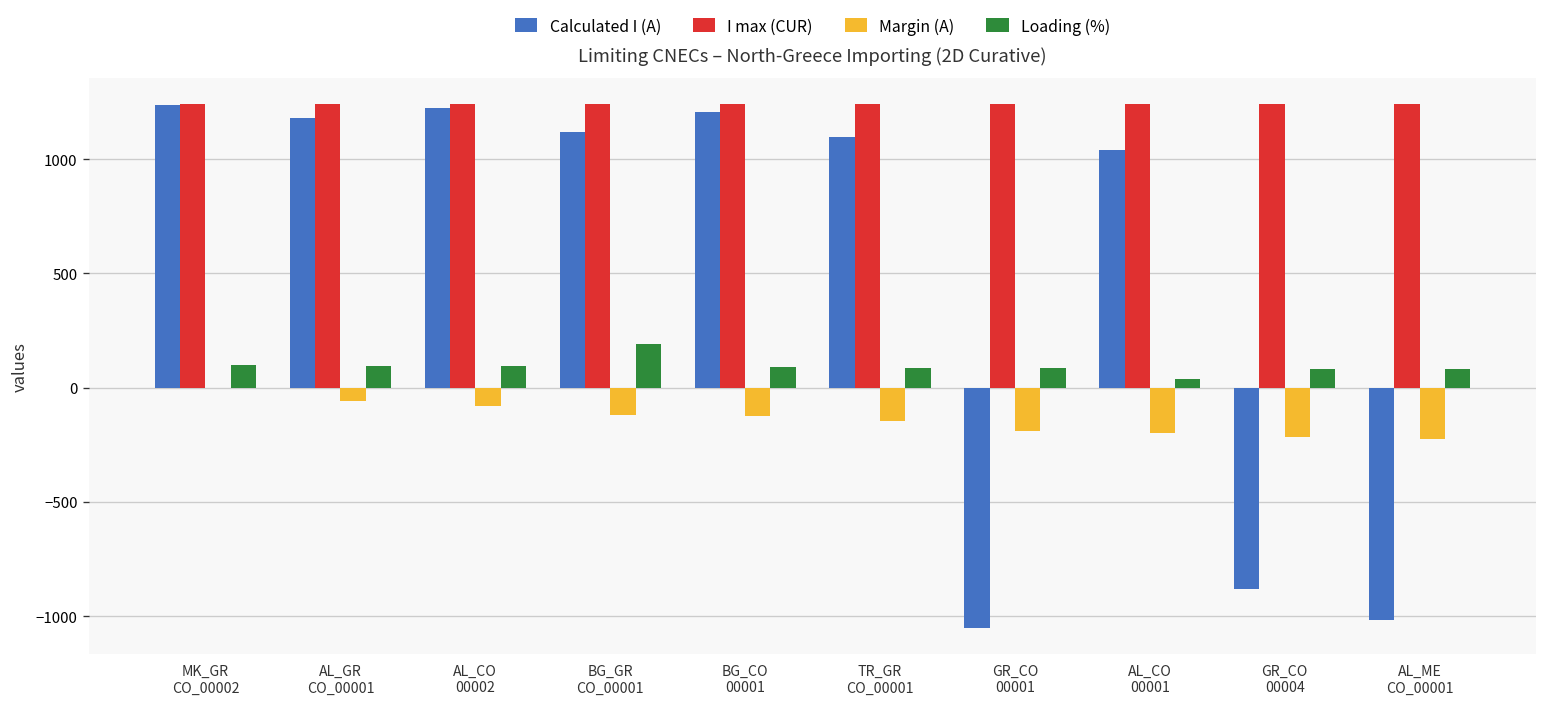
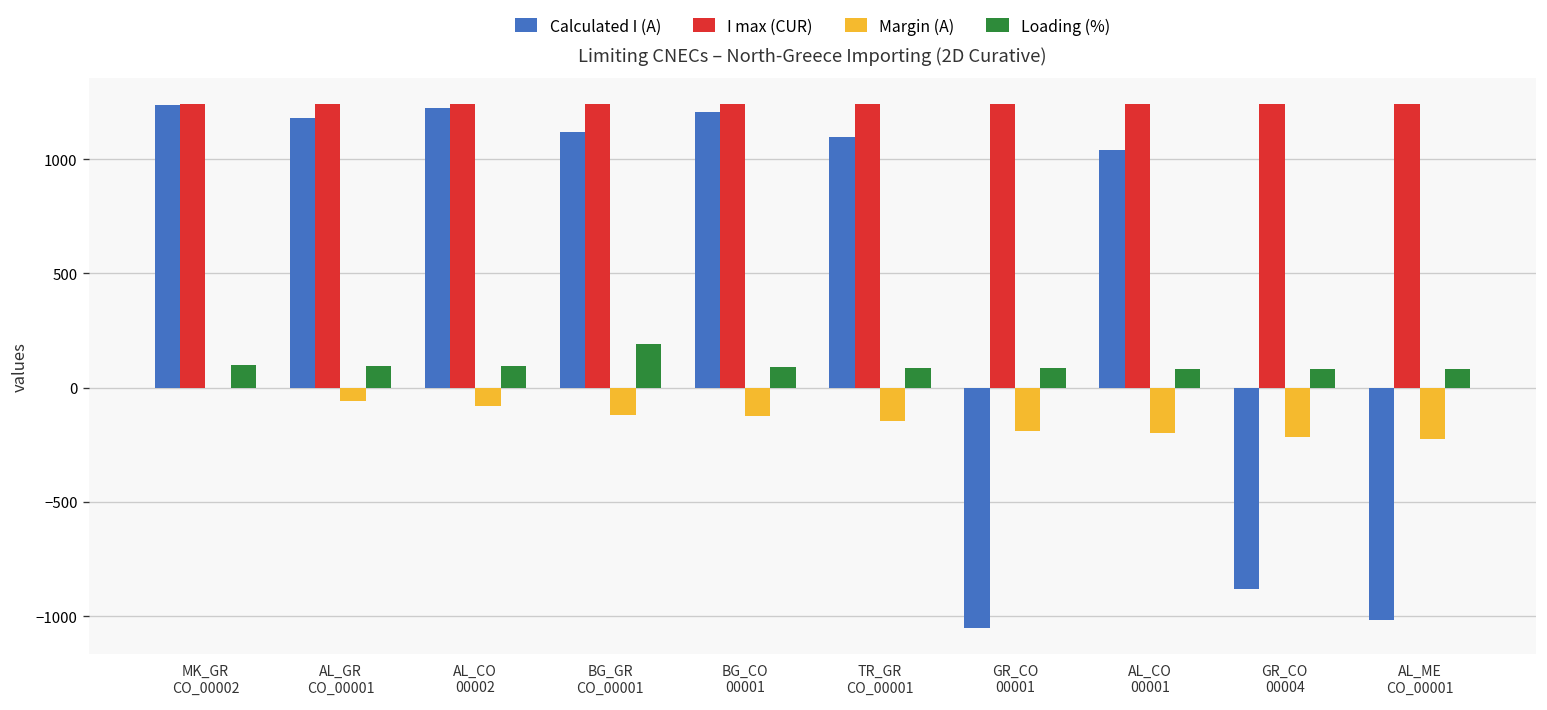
  {
    "Calculated I (A)": {
      "MK_GR CO_00002": 1240,
      "AL_GR CO_00001": 1180,
      "AL_CO 00002": 1220,
      "BG_GR CO_00001": 1120,
      "BG_CO 00001": 1210,
      "TR_GR CO_00001": 1100,
      "GR_CO 00001": -1050,
      "AL_CO 00001": 1040,
      "GR_CO 00004": -880,
      "AL_ME CO_00001": -1020
    },
    "I max (CUR)": {
      "MK_GR CO_00002": 1240,
      "AL_GR CO_00001": 1240,
      "AL_CO 00002": 1240,
      "BG_GR CO_00001": 1240,
      "BG_CO 00001": 1240,
      "TR_GR CO_00001": 1240,
      "GR_CO 00001": 1240,
      "AL_CO 00001": 1240,
      "GR_CO 00004": 1240,
      "AL_ME CO_00001": 1240
    },
    "Margin (A)": {
      "AL_GR CO_00001": -60,
      "AL_CO 00002": -80,
      "BG_GR CO_00001": -120,
      "BG_CO 00001": -120,
      "TR_GR CO_00001": -140,
      "GR_CO 00001": -190,
      "AL_CO 00001": -200,
      "GR_CO 00004": -220,
      "AL_ME CO_00001": -220
    },
    "Loading (%)": {
      "MK_GR CO_00002": 100,
      "AL_GR CO_00001": 100,
      "AL_CO 00002": 90,
      "BG_GR CO_00001": 190,
      "BG_CO 00001": 90,
      "TR_GR CO_00001": 90,
      "GR_CO 00001": 90,
-     "AL_CO 00001": 40,
+     "AL_CO 00001": 80,
      "GR_CO 00004": 80,
      "AL_ME CO_00001": 80
    }
  }
